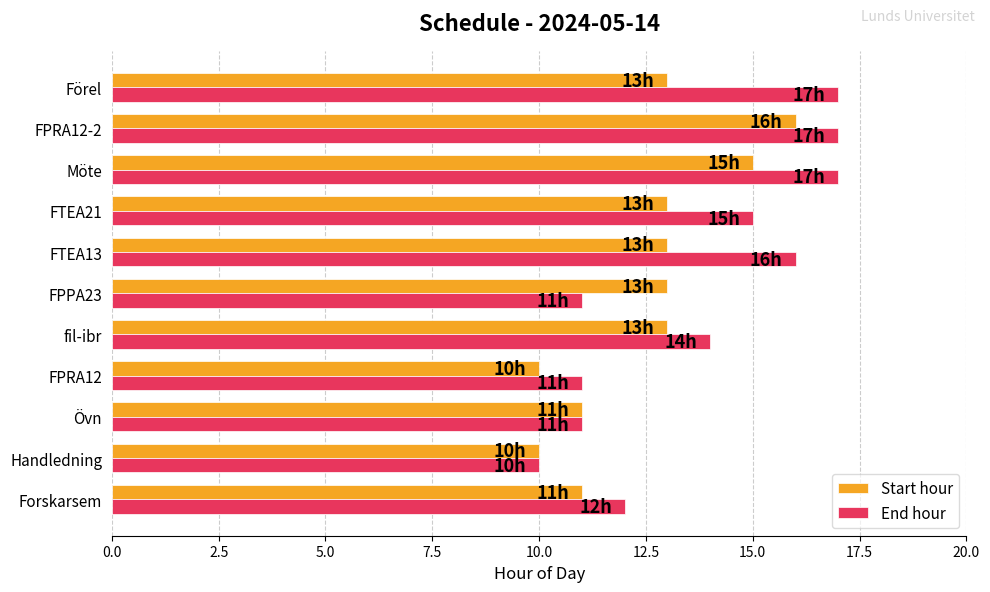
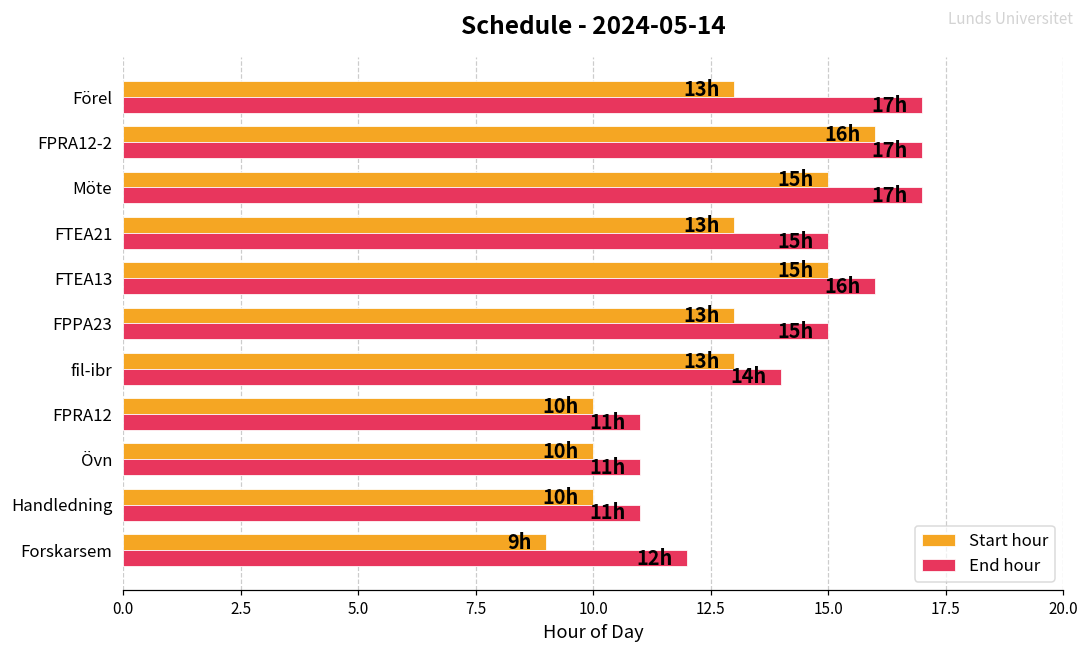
  {
    "Start hour": {
      "Förel": "13h",
      "FPRA12-2": "16h",
      "Möte": "15h",
      "FTEA21": "13h",
-     "FTEA13": "13h",
+     "FTEA13": "15h",
      "FPPA23": "13h",
      "fil-ibr": "13h",
      "FPRA12": "10h",
-     "Övn": "11h",
-     "Forskarsem": "11h"
+     "Övn": "10h",
+     "Forskarsem": "9h"
    },
    "End hour": {
      "Förel": "17h",
      "FPRA12-2": "17h",
      "Möte": "17h",
      "FTEA21": "15h",
      "FTEA13": "16h",
-     "FPPA23": "11h",
+     "FPPA23": "15h",
      "fil-ibr": "14h",
      "FPRA12": "11h",
-     "Handledning": "10h",
+     "Handledning": "11h",
      "Forskarsem": "12h"
    }
  }
